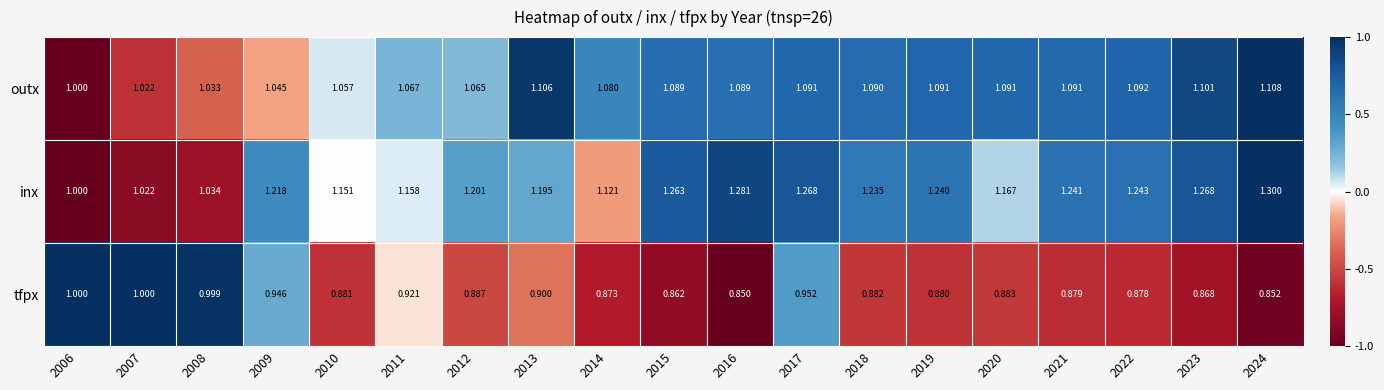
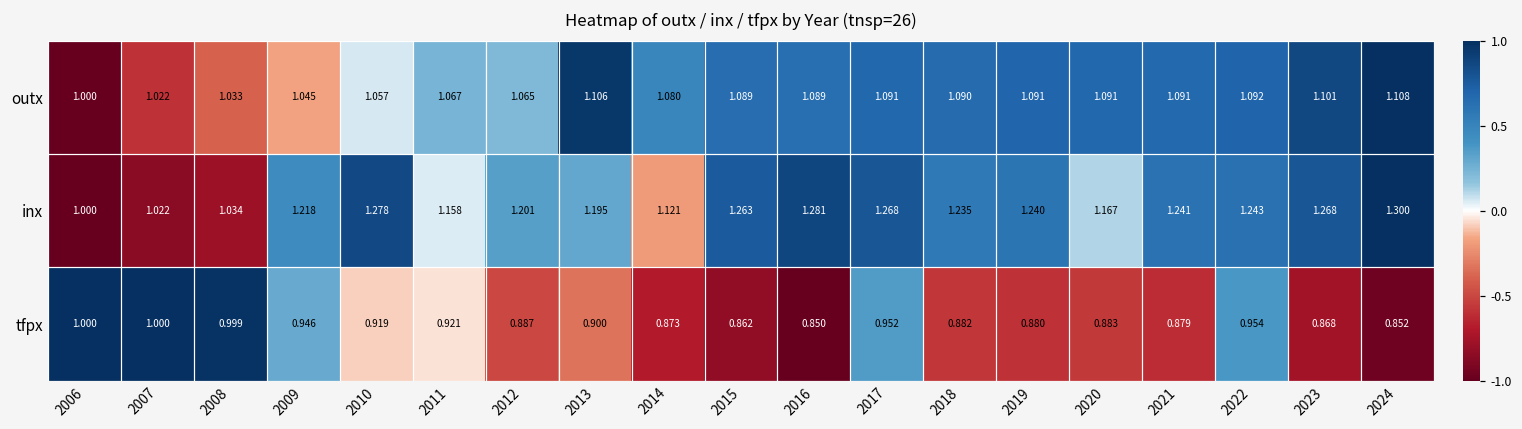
  {
    "outx": {
      "2006": 1.000,
      "2007": 1.022,
      "2008": 1.033,
      "2009": 1.045,
      "2010": 1.057,
      "2011": 1.067,
      "2012": 1.065,
      "2013": 1.106,
      "2014": 1.080,
      "2015": 1.089,
      "2016": 1.089,
      "2017": 1.091,
      "2018": 1.090,
      "2019": 1.091,
      "2020": 1.091,
      "2021": 1.091,
      "2022": 1.092,
      "2023": 1.101,
      "2024": 1.108
    },
    "inx": {
      "2006": 1.000,
      "2007": 1.022,
      "2008": 1.034,
      "2009": 1.218,
-     "2010": 1.151,
+     "2010": 1.278,
      "2011": 1.158,
      "2012": 1.201,
      "2013": 1.195,
      "2014": 1.121,
      "2015": 1.263,
      "2016": 1.281,
      "2017": 1.268,
      "2018": 1.235,
      "2019": 1.240,
      "2020": 1.167,
      "2021": 1.241,
      "2022": 1.243,
      "2023": 1.268,
      "2024": 1.300
    },
    "tfpx": {
      "2006": 1.000,
      "2007": 1.000,
      "2008": 0.999,
      "2009": 0.946,
-     "2010": 0.881,
+     "2010": 0.919,
      "2011": 0.921,
      "2012": 0.887,
      "2013": 0.900,
      "2014": 0.873,
      "2015": 0.862,
      "2016": 0.850,
      "2017": 0.952,
      "2018": 0.882,
      "2019": 0.880,
      "2020": 0.883,
      "2021": 0.879,
-     "2022": 0.878,
+     "2022": 0.954,
      "2023": 0.868,
      "2024": 0.852
    }
  }
